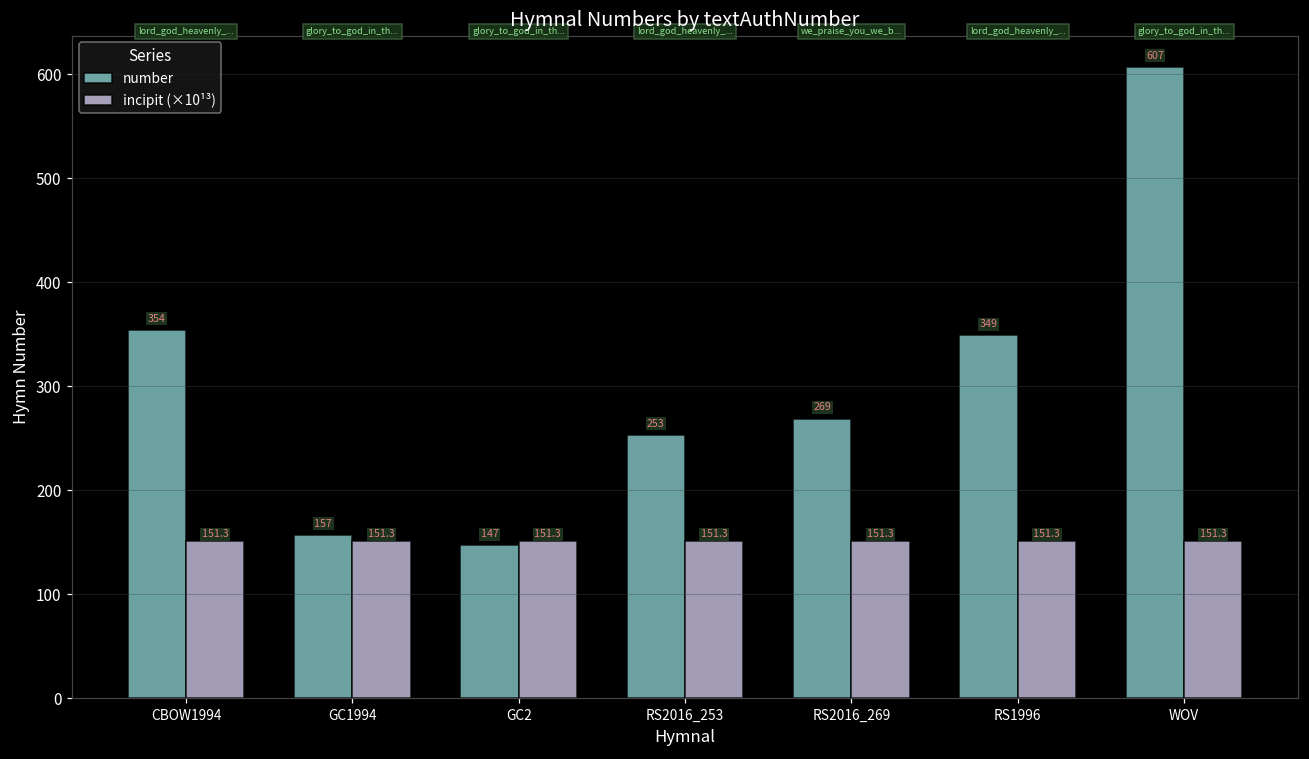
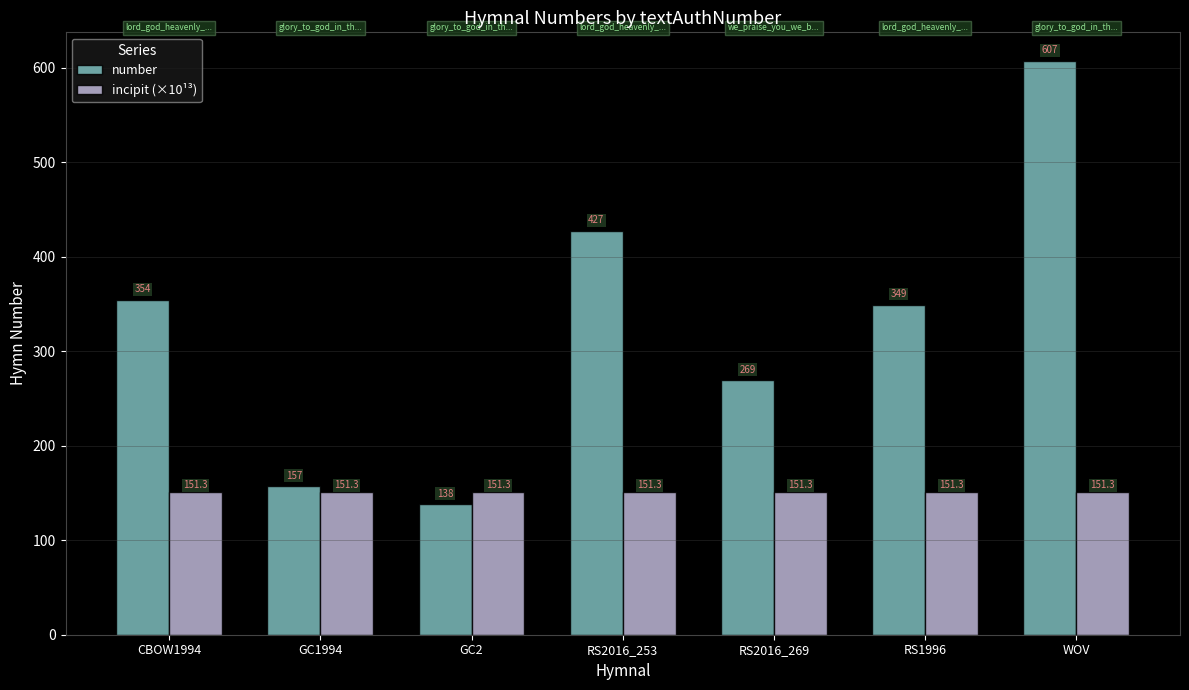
  {
    "number": {
-     "GC2": 147,
-     "RS2016_253": 253
+     "GC2": 138,
+     "RS2016_253": 427
    }
  }
